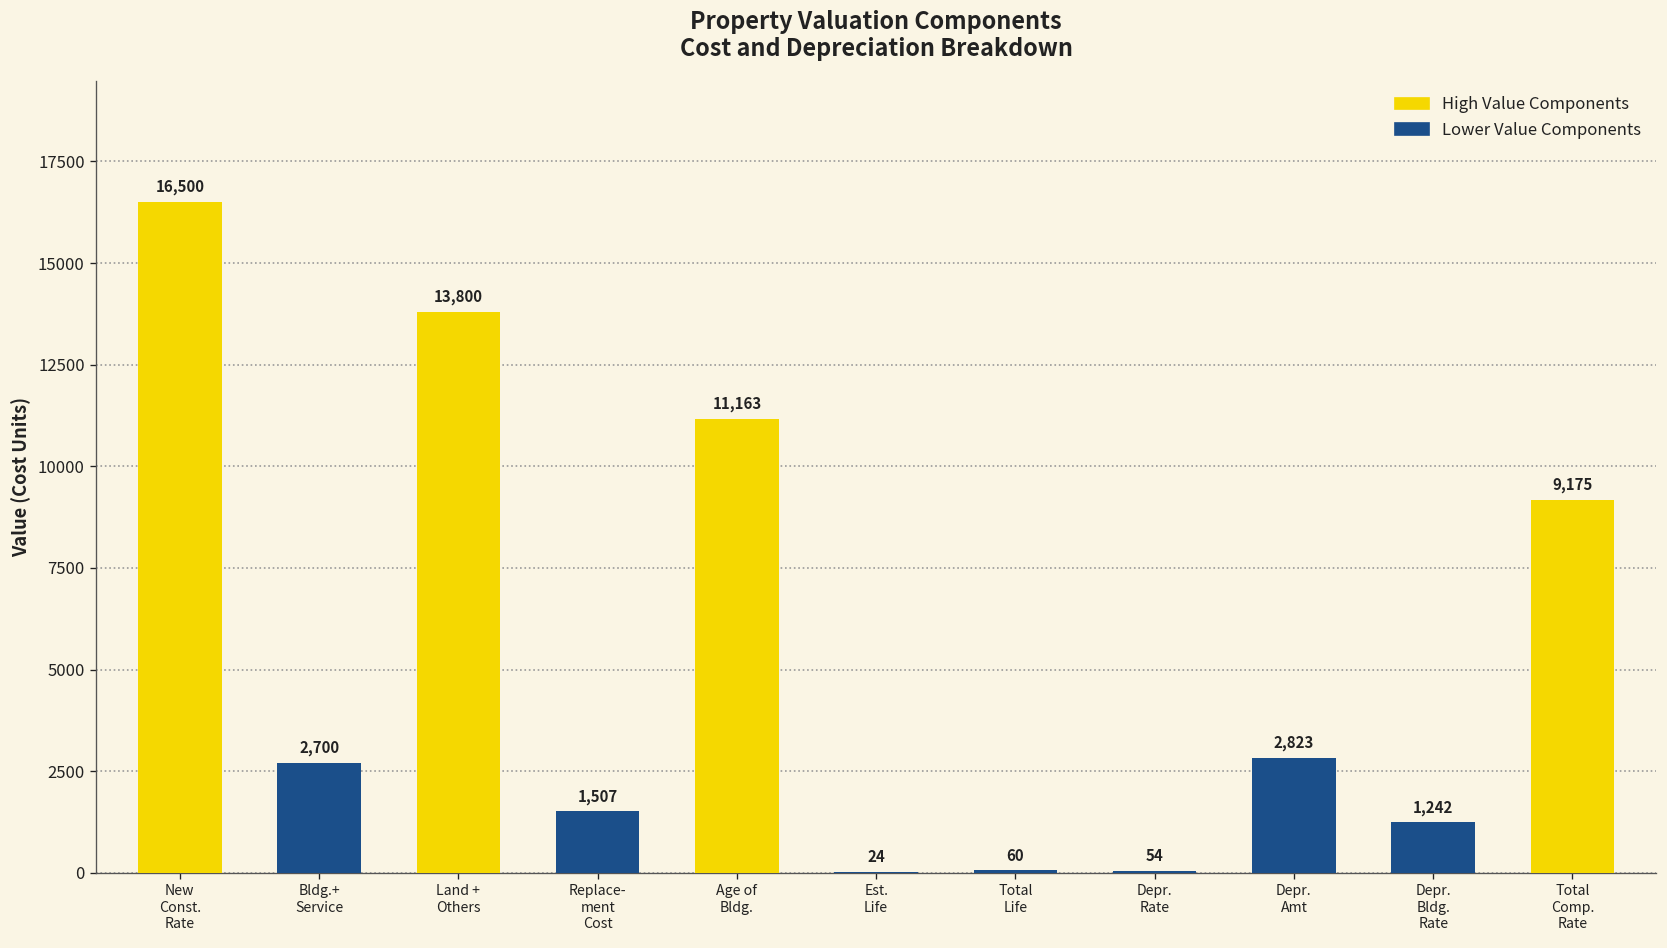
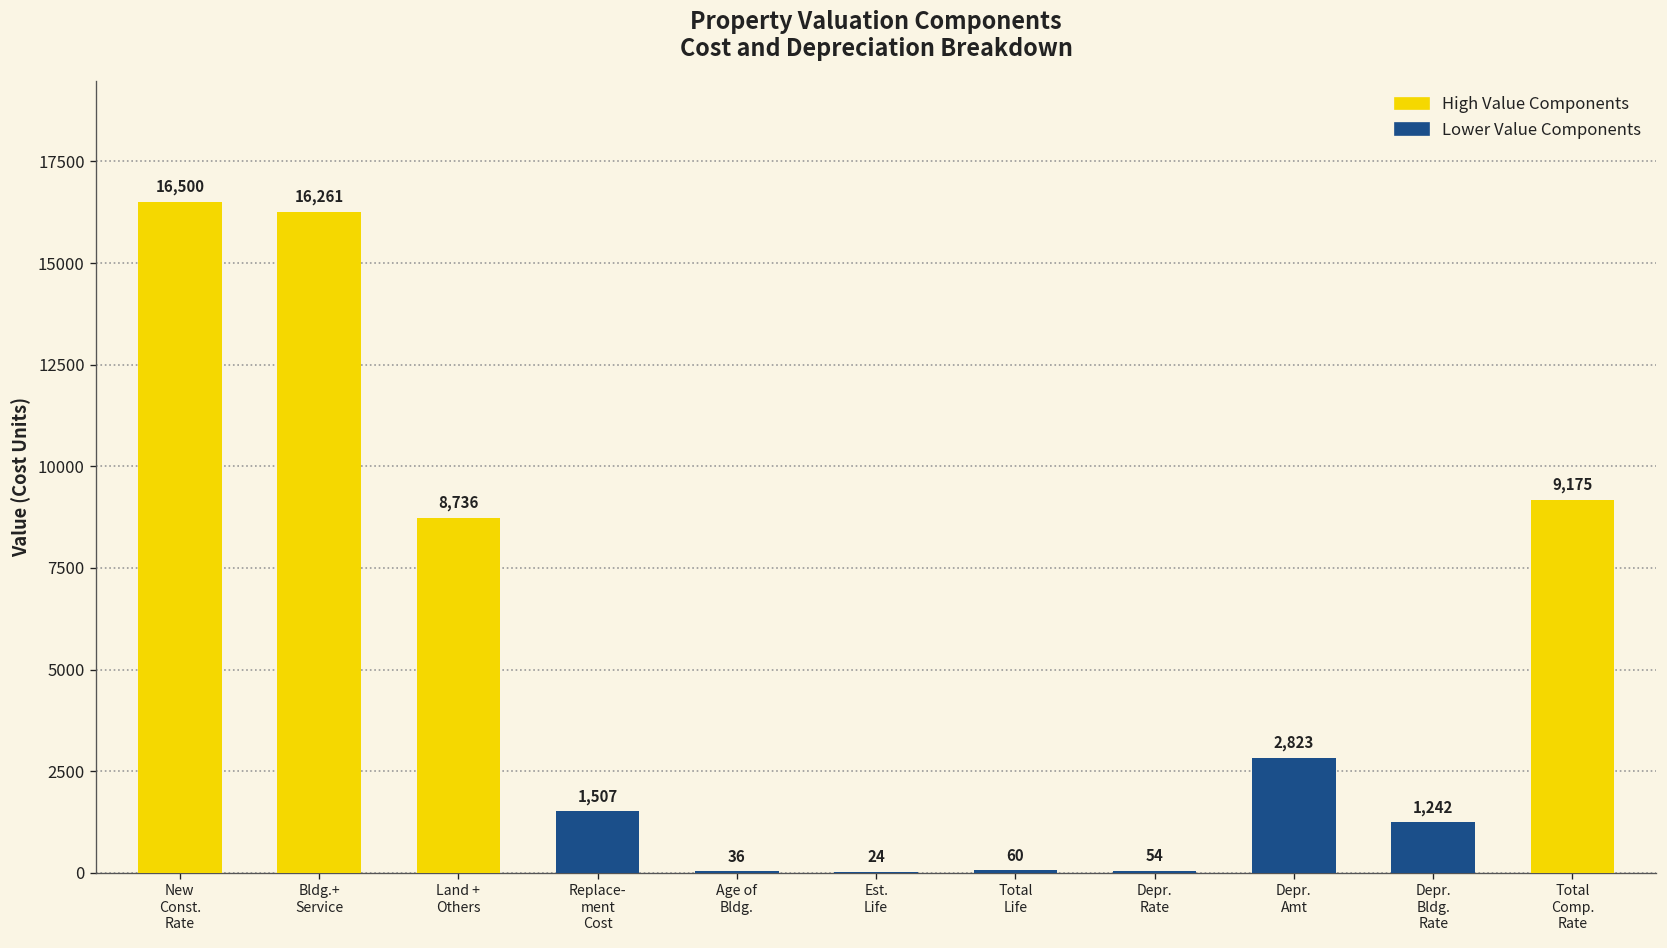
  {
    "New Const. Rate": "16,500",
-   "Bldg.+ Service": "2,700",
-   "Land + Others": "13,800",
+   "Bldg.+ Service": "16,261",
+   "Land + Others": "8,736",
    "Replace- ment Cost": "1,507",
-   "Age of Bldg.": "11,163",
+   "Age of Bldg.": "36",
    "Est. Life": "24",
    "Total Life": "60",
    "Depr. Rate": "54",
    "Depr. Amt": "2,823",
    "Depr. Bldg. Rate": "1,242",
    "Total Comp. Rate": "9,175"
  }
